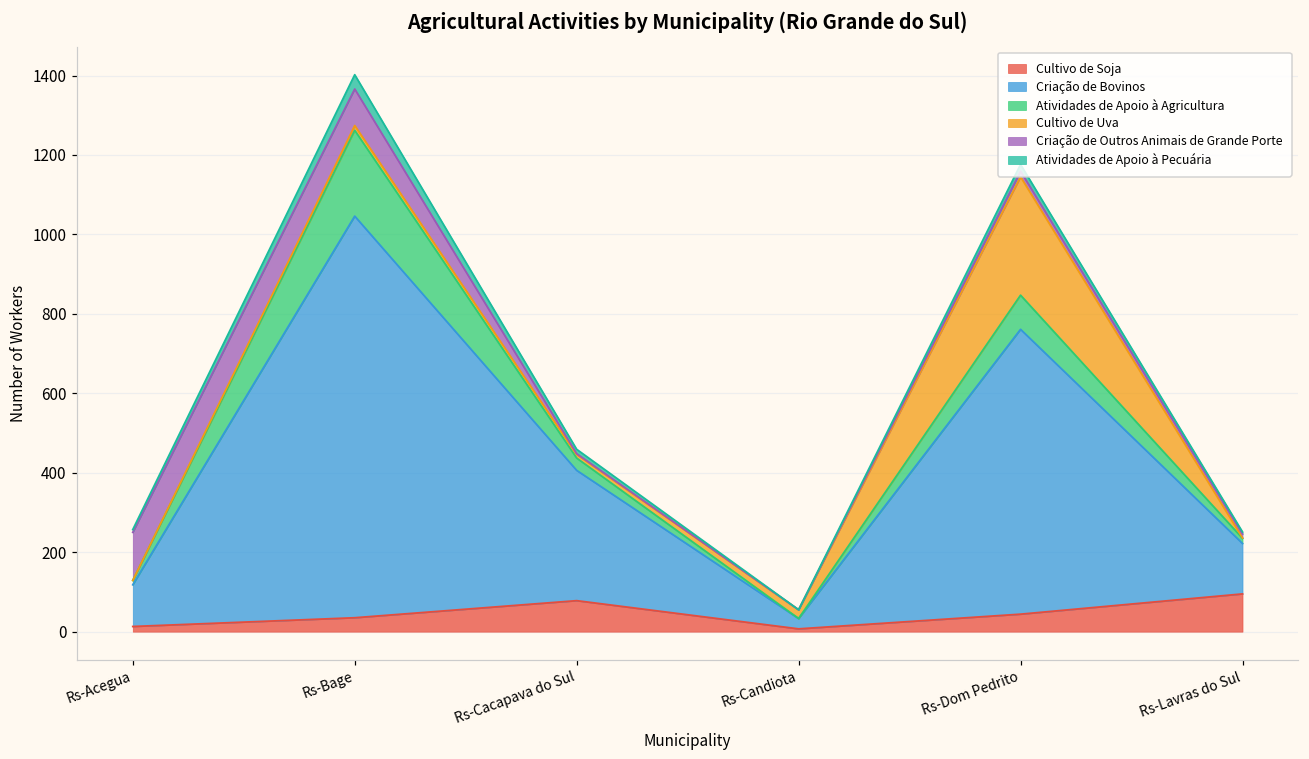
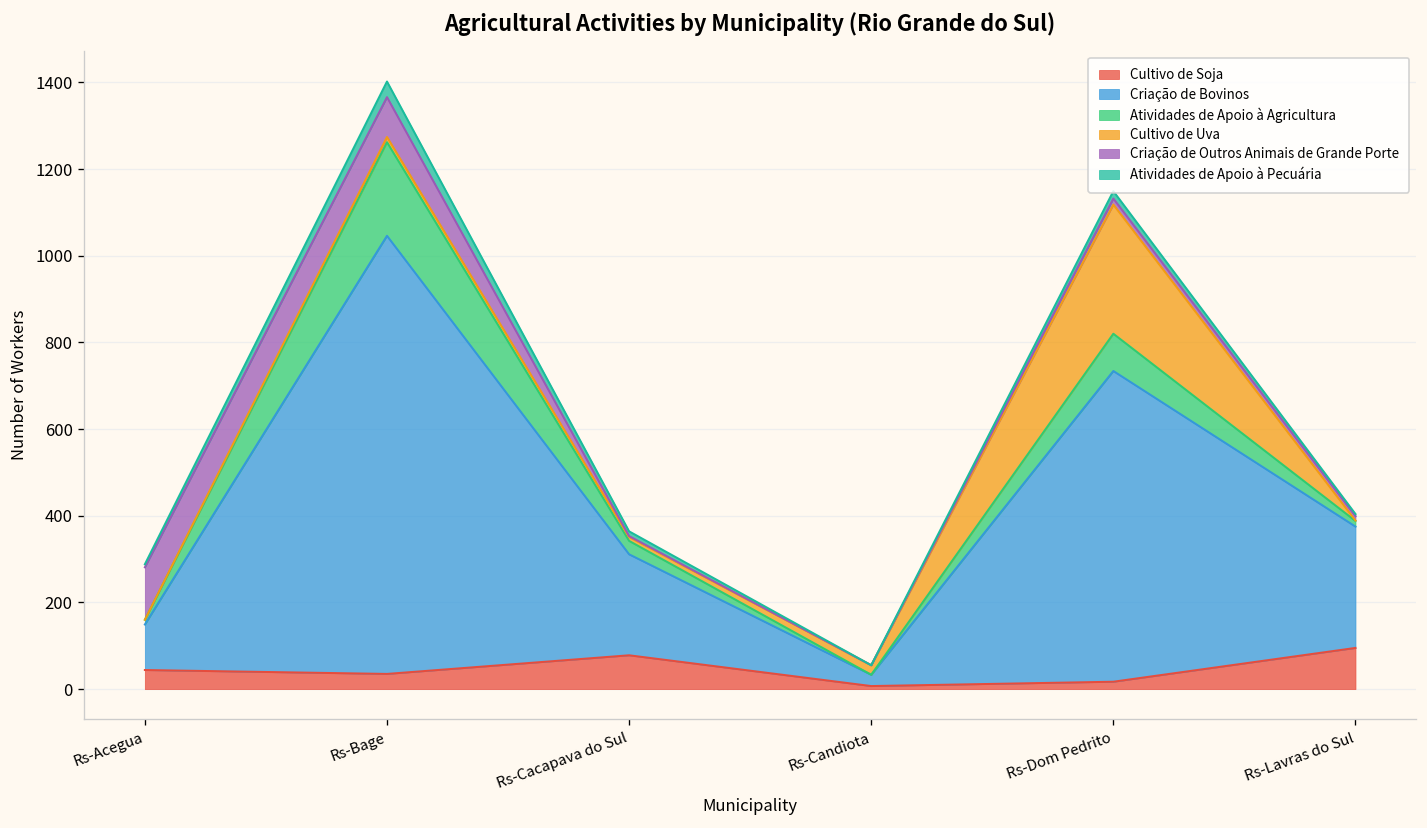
  {
    "Cultivo de Soja": {
-     "Rs-Acegua": 10,
+     "Rs-Acegua": 40,
      "Rs-Bage": 40,
      "Rs-Cacapava do Sul": 80,
      "Rs-Candiota": 10,
-     "Rs-Dom Pedrito": 40,
+     "Rs-Dom Pedrito": 20,
      "Rs-Lavras do Sul": 100
    },
    "Criação de Bovinos": {
      "Rs-Acegua": 110,
      "Rs-Bage": 1010,
-     "Rs-Cacapava do Sul": 330,
+     "Rs-Cacapava do Sul": 230,
      "Rs-Dom Pedrito": 720,
-     "Rs-Lavras do Sul": 130
+     "Rs-Lavras do Sul": 280
    },
    "Cultivo de Uva": {
      "Rs-Bage": 10,
      "Rs-Dom Pedrito": 300
    },
    "Criação de Outros Animais de Grande Porte": {
      "Rs-Acegua": 120,
      "Rs-Bage": 90,
      "Rs-Dom Pedrito": 10
    }
  }
